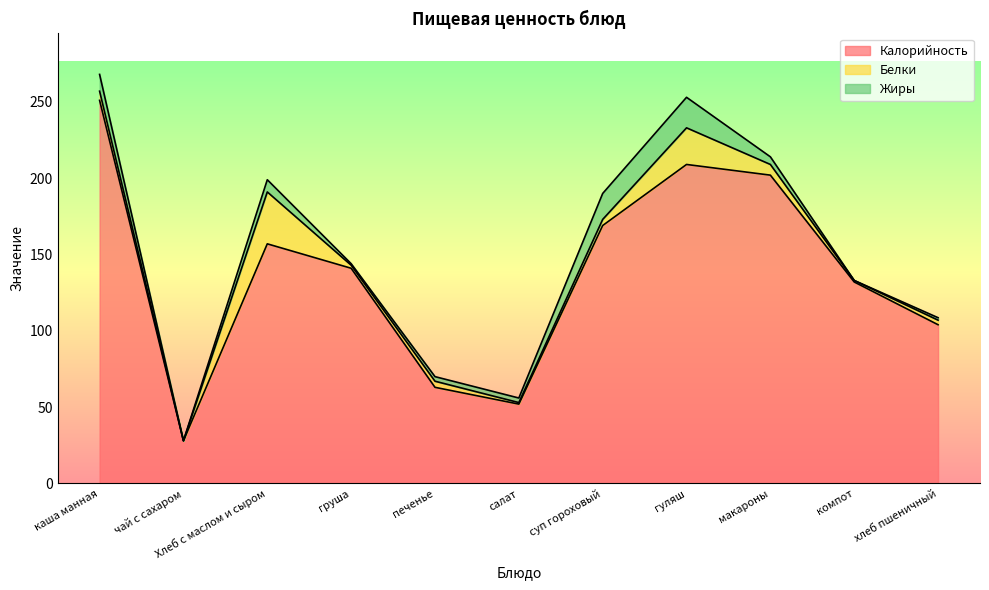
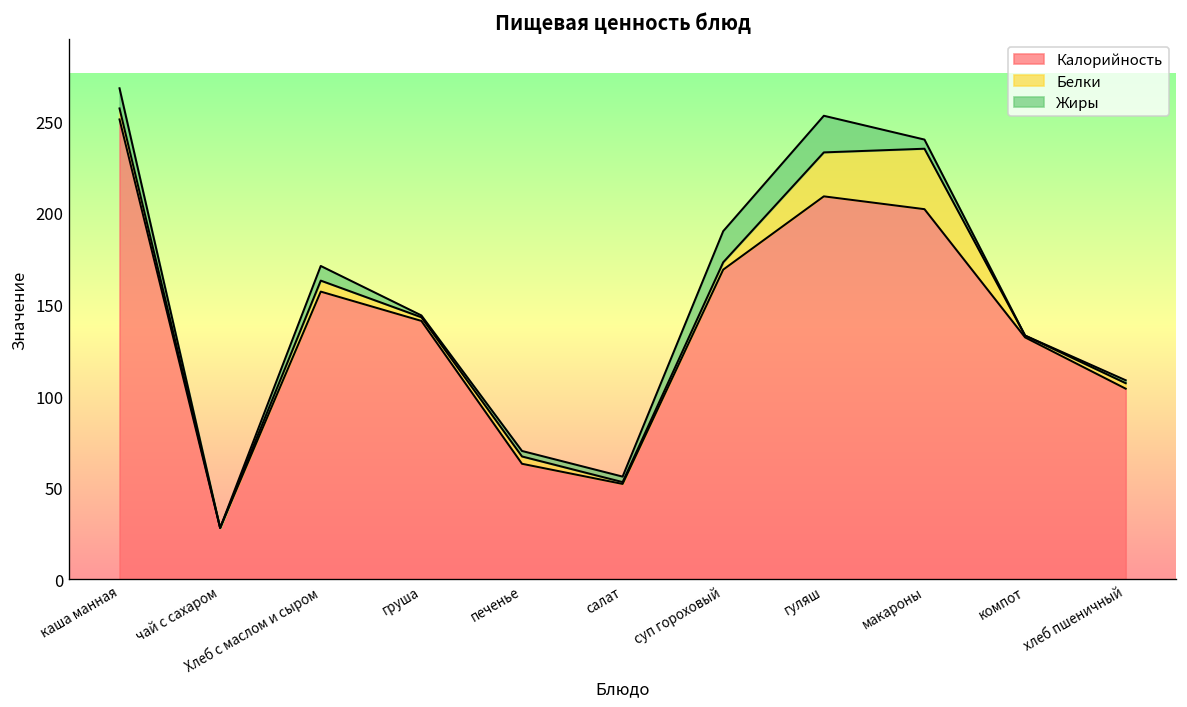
  {
    "Калорийность": {
      "каша манная": 251,
      "Хлеб с маслом и сыром": 157,
      "груша": 141,
      "печенье": 63,
      "суп гороховый": 169,
      "гуляш": 209,
      "макароны": 202,
      "хлеб пшеничный": 104
    },
    "Белки": {
      "каша манная": 6,
-     "Хлеб с маслом и сыром": 34,
+     "Хлеб с маслом и сыром": 6,
      "печенье": 4,
      "суп гороховый": 4,
      "гуляш": 24,
-     "макароны": 7
+     "макароны": 33
    },
    "Жиры": {
      "каша манная": 11,
      "Хлеб с маслом и сыром": 8,
      "печенье": 3,
      "салат": 3,
      "суп гороховый": 17,
      "гуляш": 20,
      "макароны": 5
    }
  }
